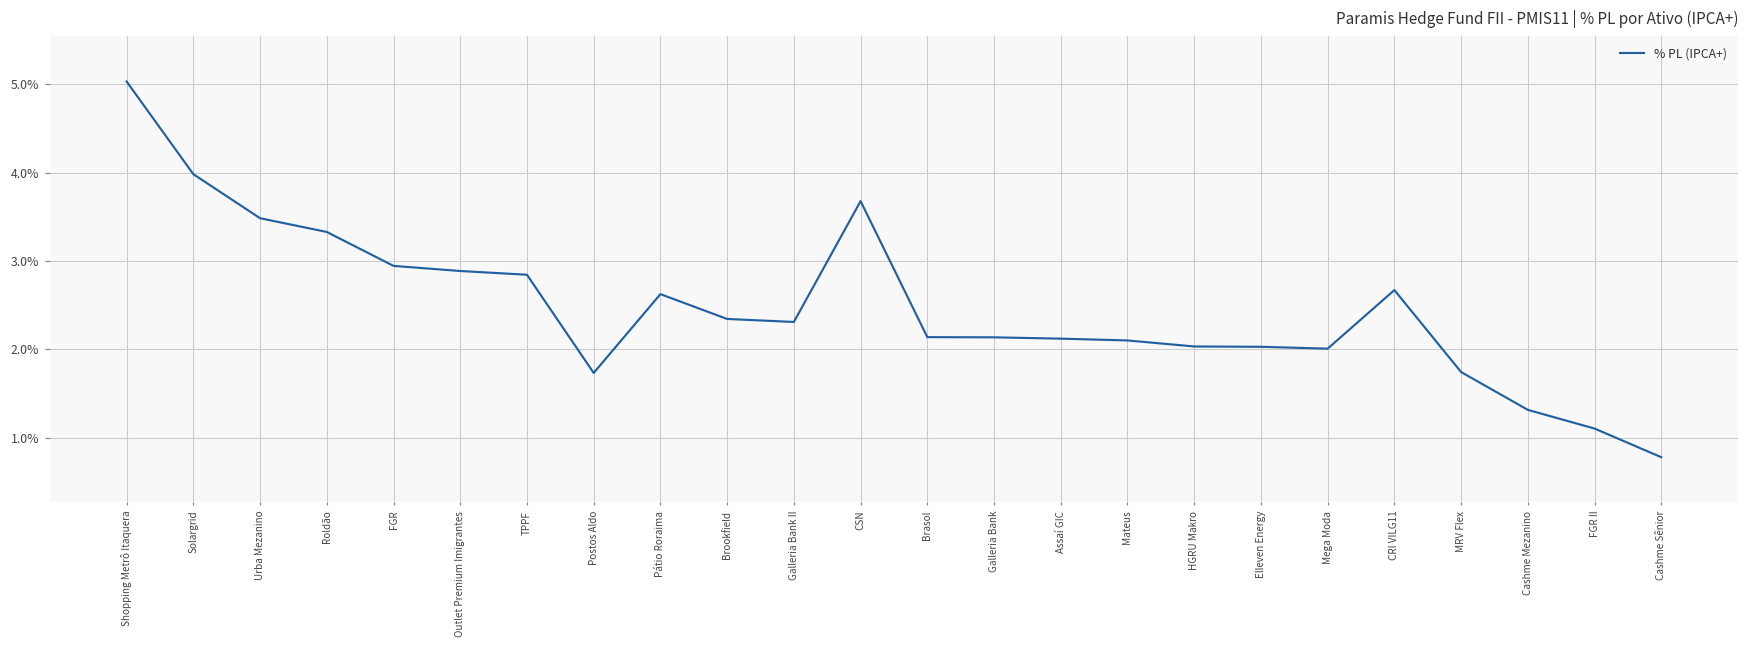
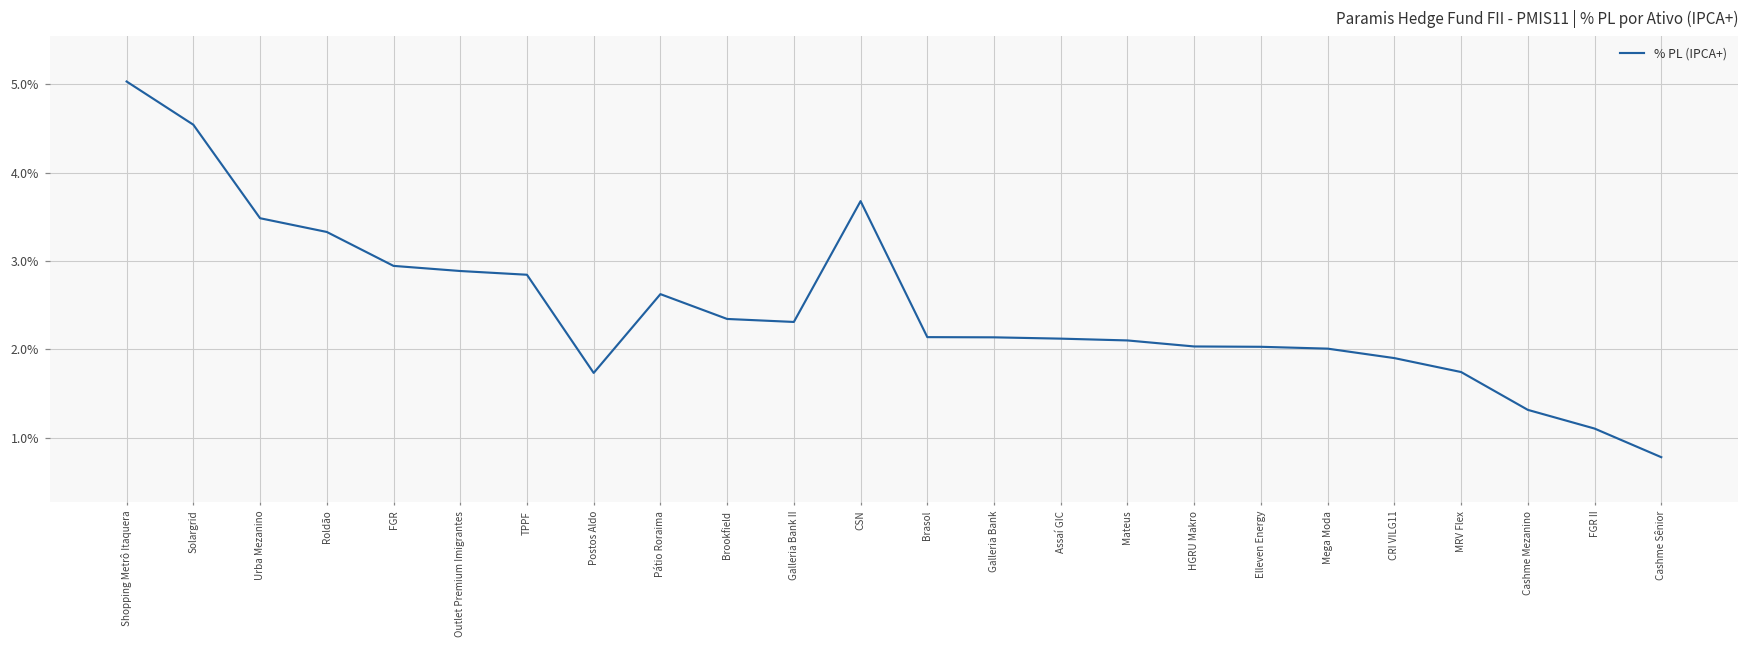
  {
    "Shopping Metrô Itaquera": "5.0%",
-   "Solargrid": "4.0%",
+   "Solargrid": "4.5%",
    "Urba Mezanino": "3.5%",
    "Roldão": "3.3%",
    "FGR": "2.9%",
    "Outlet Premium Imigrantes": "2.9%",
    "TPPF": "2.8%",
    "Postos Aldo": "1.7%",
    "Pátio Roraima": "2.6%",
    "Brookfield": "2.3%",
    "Galleria Bank II": "2.3%",
    "CSN": "3.7%",
    "Brasol": "2.1%",
    "Galleria Bank": "2.1%",
    "Assaí GIC": "2.1%",
    "Mateus": "2.1%",
    "HGRU Makro": "2.0%",
    "Elleven Energy": "2.0%",
    "Mega Moda": "2.0%",
-   "CRI VILG11": "2.7%",
+   "CRI VILG11": "1.9%",
    "MRV Flex": "1.7%",
    "Cashme Mezanino": "1.3%",
    "FGR II": "1.1%",
    "Cashme Sênior": "0.8%"
  }
